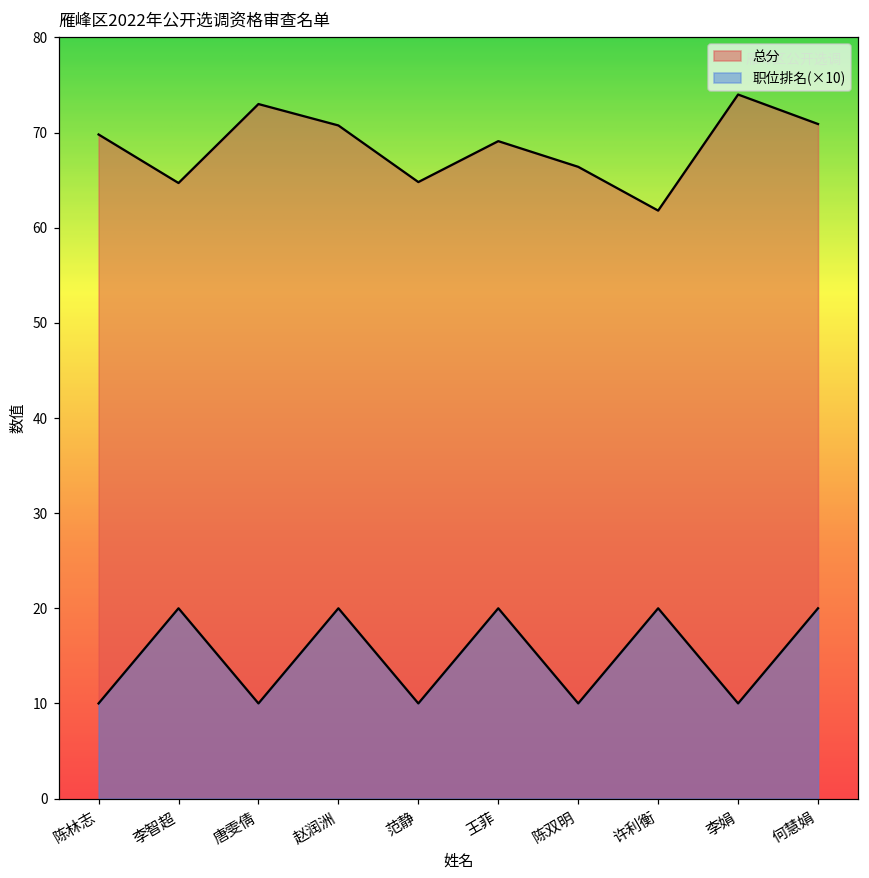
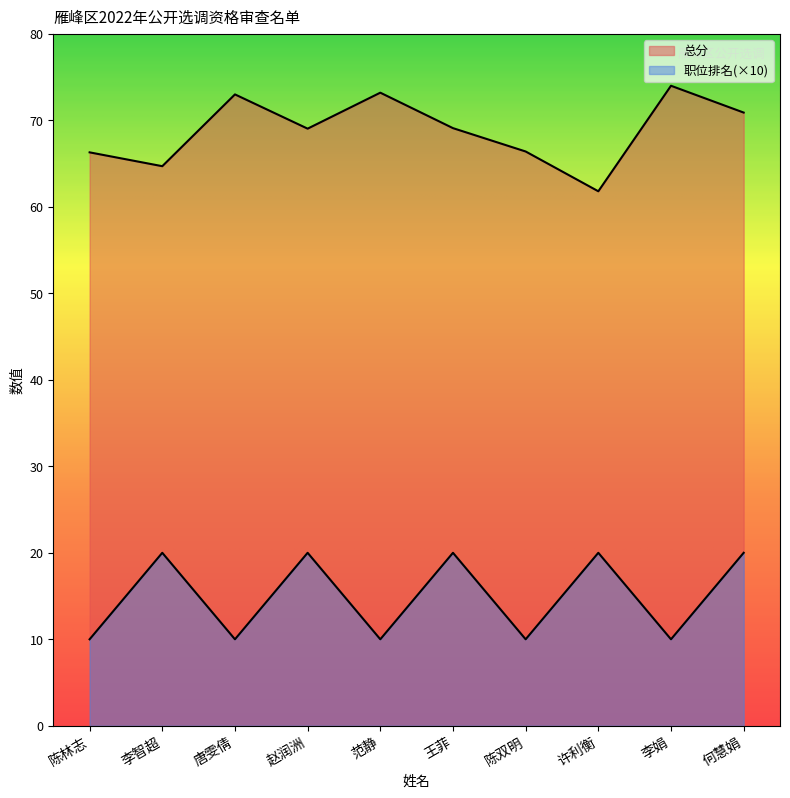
  {
    "总分": {
-     "陈林志": 70,
+     "陈林志": 66,
      "李智超": 65,
      "唐雯倩": 73,
-     "赵润洲": 71,
-     "范静": 65,
+     "赵润洲": 69,
+     "范静": 73,
      "王菲": 69,
      "陈双明": 66,
      "许利衡": 62,
      "李娟": 74,
      "何慧娟": 71
    },
    "职位排名(×10)": {
      "陈林志": 10,
      "李智超": 20,
      "唐雯倩": 10,
      "赵润洲": 20,
      "范静": 10,
      "王菲": 20,
      "陈双明": 10,
      "许利衡": 20,
      "李娟": 10,
      "何慧娟": 20
    }
  }
